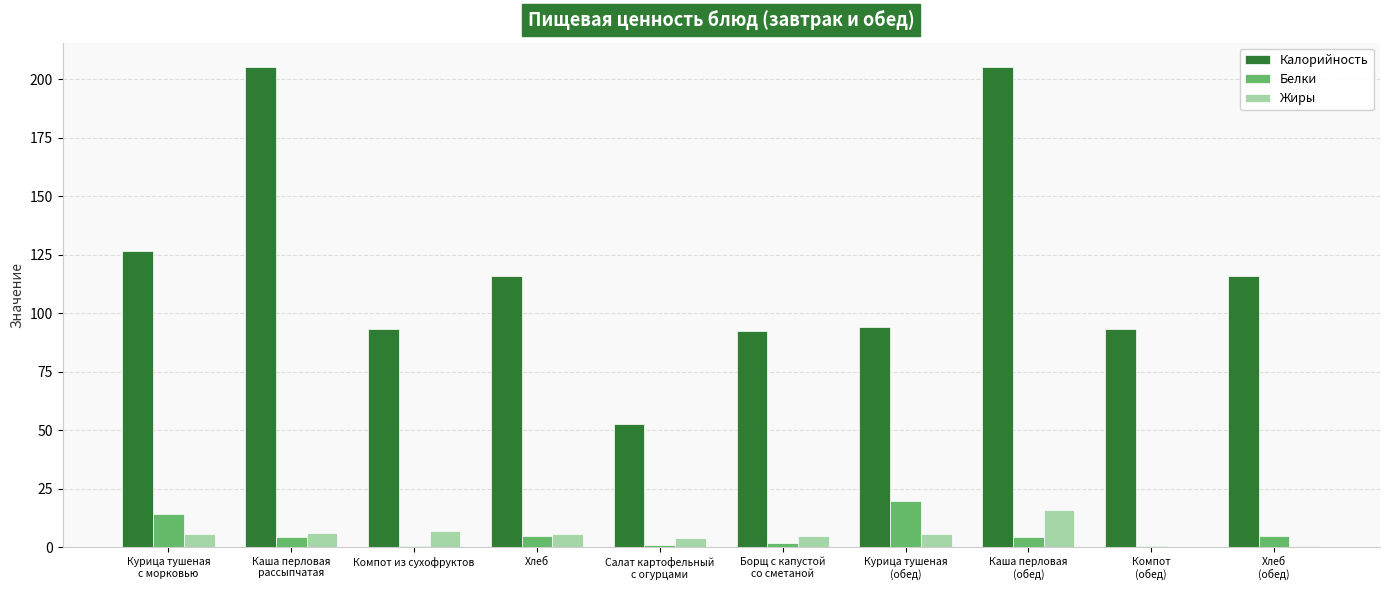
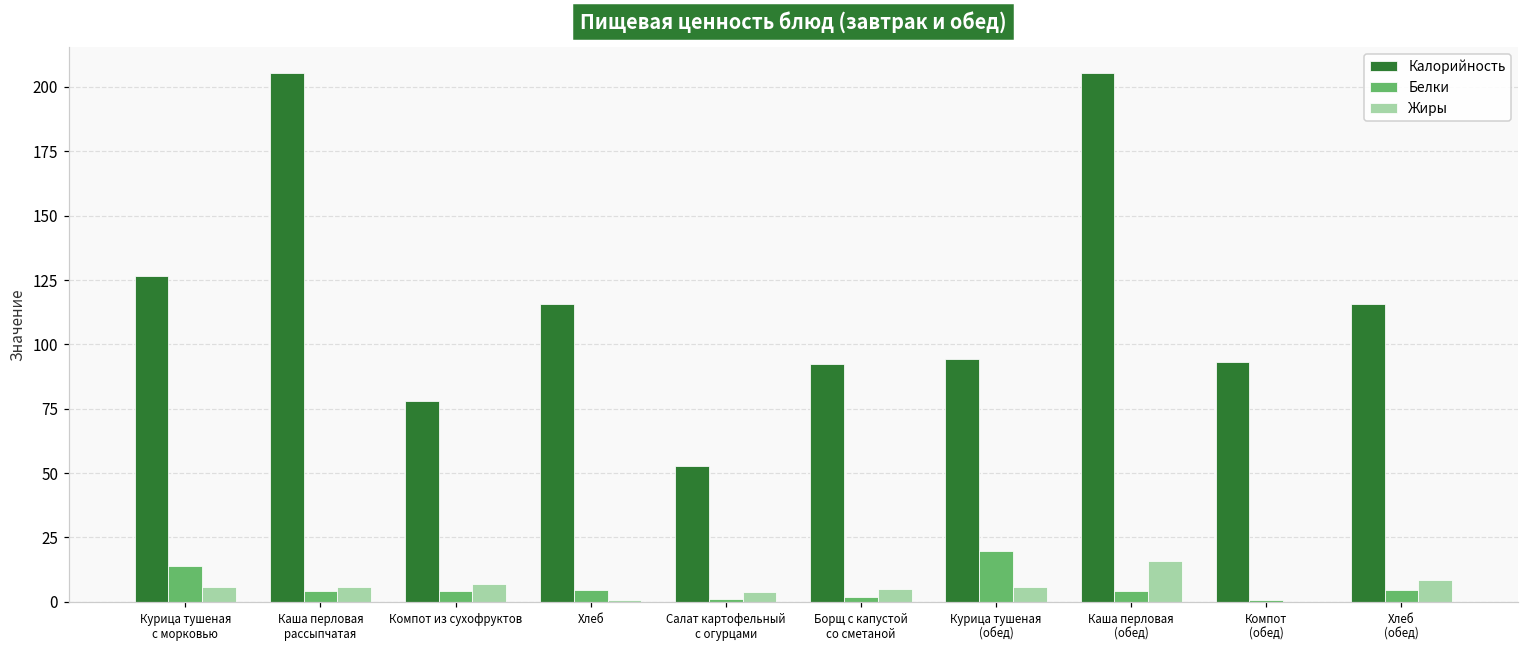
  {
    "Калорийность": {
      "Курица тушеная с морковью": 126,
      "Каша перловая рассыпчатая": 205,
-     "Компот из сухофруктов": 93,
+     "Компот из сухофруктов": 78,
      "Хлеб": 116,
      "Салат картофельный с огурцами": 53,
      "Борщ с капустой со сметаной": 92,
      "Курица тушеная (обед)": 94,
      "Каша перловая (обед)": 205,
      "Компот (обед)": 93,
      "Хлеб (обед)": 116
    },
    "Белки": {
      "Курица тушеная с морковью": 14,
      "Каша перловая рассыпчатая": 4,
-     "Компот из сухофруктов": 1,
+     "Компот из сухофруктов": 4,
      "Хлеб": 5,
      "Борщ с капустой со сметаной": 2,
      "Курица тушеная (обед)": 20,
      "Каша перловая (обед)": 4,
      "Хлеб (обед)": 5
    },
    "Жиры": {
      "Курица тушеная с морковью": 6,
      "Каша перловая рассыпчатая": 6,
      "Компот из сухофруктов": 7,
-     "Хлеб": 6,
+     "Хлеб": 1,
      "Салат картофельный с огурцами": 4,
      "Борщ с капустой со сметаной": 5,
      "Курица тушеная (обед)": 6,
      "Каша перловая (обед)": 16,
      "Компот (обед)": 0,
-     "Хлеб (обед)": 1
+     "Хлеб (обед)": 8
    }
  }
